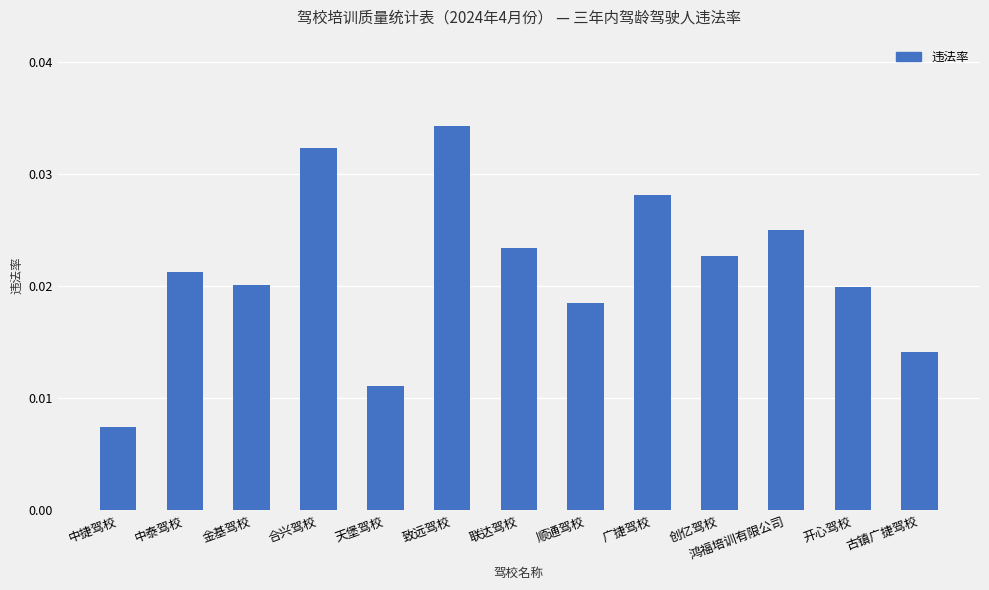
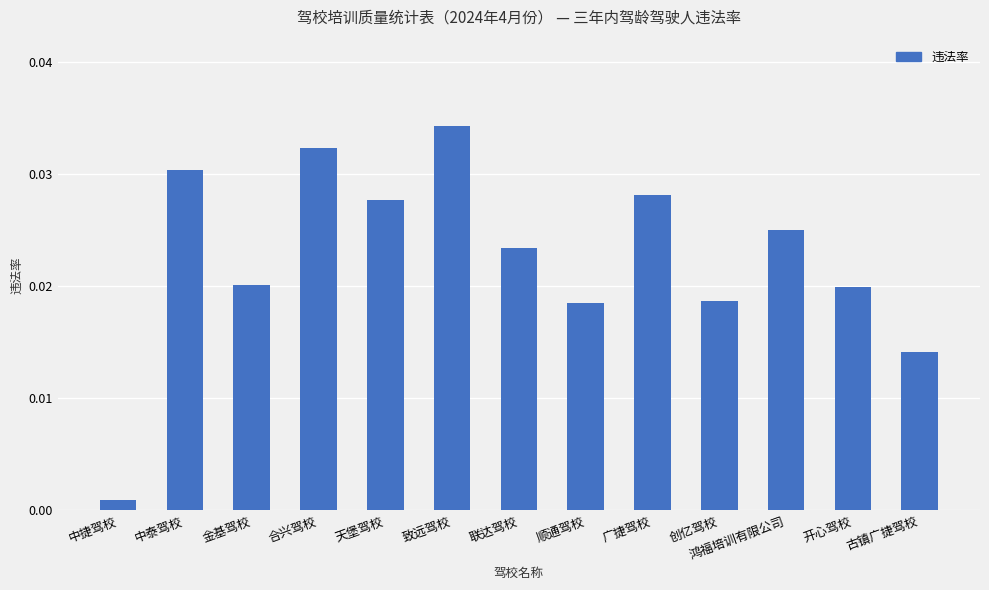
  {
-   "中捷驾校": 0.0074,
-   "中泰驾校": 0.0213,
+   "中捷驾校": 0.0009,
+   "中泰驾校": 0.0304,
    "金基驾校": 0.0201,
    "合兴驾校": 0.0323,
-   "天堡驾校": 0.0111,
+   "天堡驾校": 0.0277,
    "致远驾校": 0.0343,
    "联达驾校": 0.0234,
    "顺通驾校": 0.0185,
    "广捷驾校": 0.0281,
-   "创亿驾校": 0.0227,
+   "创亿驾校": 0.0187,
    "鸿福培训有限公司": 0.0250,
    "开心驾校": 0.0199,
    "古镇广捷驾校": 0.0141
  }
